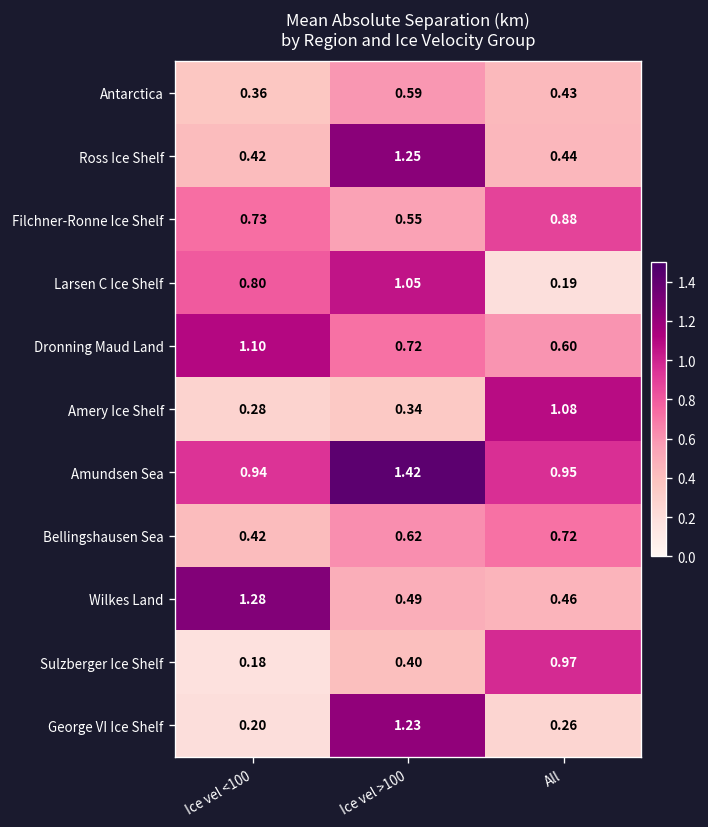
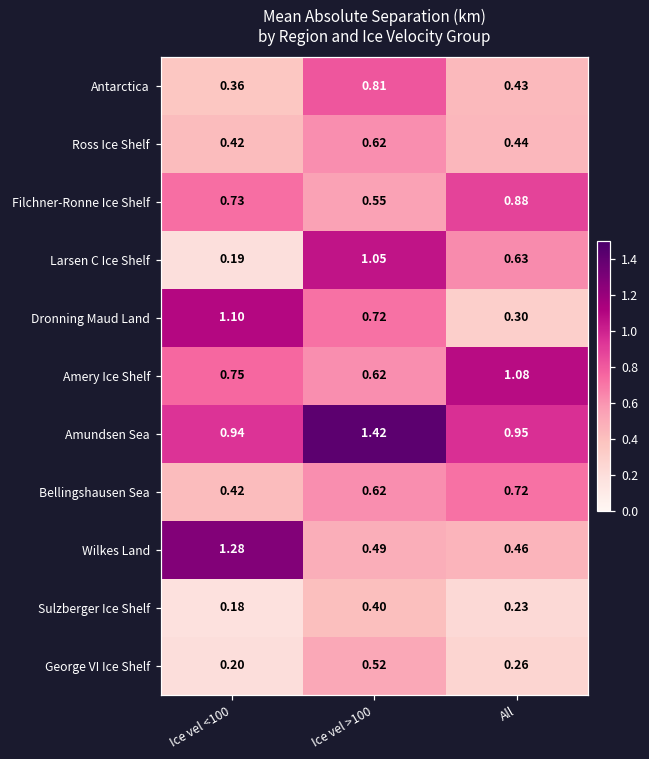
  {
    "Antarctica": {
      "Ice vel <100": 0.36,
-     "Ice vel >100": 0.59,
+     "Ice vel >100": 0.81,
      "All": 0.43
    },
    "Ross Ice Shelf": {
      "Ice vel <100": 0.42,
-     "Ice vel >100": 1.25,
+     "Ice vel >100": 0.62,
      "All": 0.44
    },
    "Filchner-Ronne Ice Shelf": {
      "Ice vel <100": 0.73,
      "Ice vel >100": 0.55,
      "All": 0.88
    },
    "Larsen C Ice Shelf": {
-     "Ice vel <100": 0.80,
+     "Ice vel <100": 0.19,
      "Ice vel >100": 1.05,
-     "All": 0.19
+     "All": 0.63
    },
    "Dronning Maud Land": {
      "Ice vel <100": 1.10,
      "Ice vel >100": 0.72,
-     "All": 0.60
+     "All": 0.30
    },
    "Amery Ice Shelf": {
-     "Ice vel <100": 0.28,
-     "Ice vel >100": 0.34,
+     "Ice vel <100": 0.75,
+     "Ice vel >100": 0.62,
      "All": 1.08
    },
    "Amundsen Sea": {
      "Ice vel <100": 0.94,
      "Ice vel >100": 1.42,
      "All": 0.95
    },
    "Bellingshausen Sea": {
      "Ice vel <100": 0.42,
      "Ice vel >100": 0.62,
      "All": 0.72
    },
    "Wilkes Land": {
      "Ice vel <100": 1.28,
      "Ice vel >100": 0.49,
      "All": 0.46
    },
    "Sulzberger Ice Shelf": {
      "Ice vel <100": 0.18,
      "Ice vel >100": 0.40,
-     "All": 0.97
+     "All": 0.23
    },
    "George VI Ice Shelf": {
      "Ice vel <100": 0.20,
-     "Ice vel >100": 1.23,
+     "Ice vel >100": 0.52,
      "All": 0.26
    }
  }
